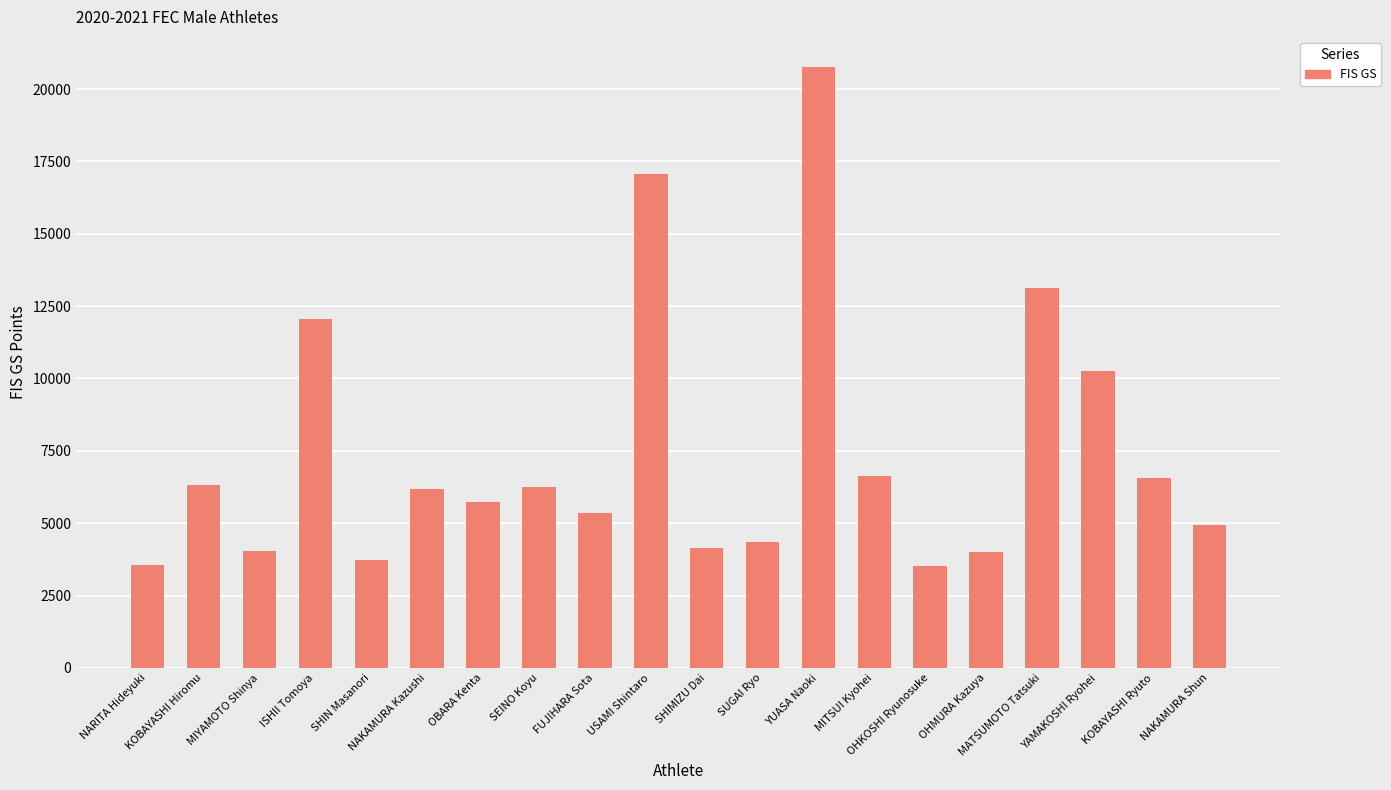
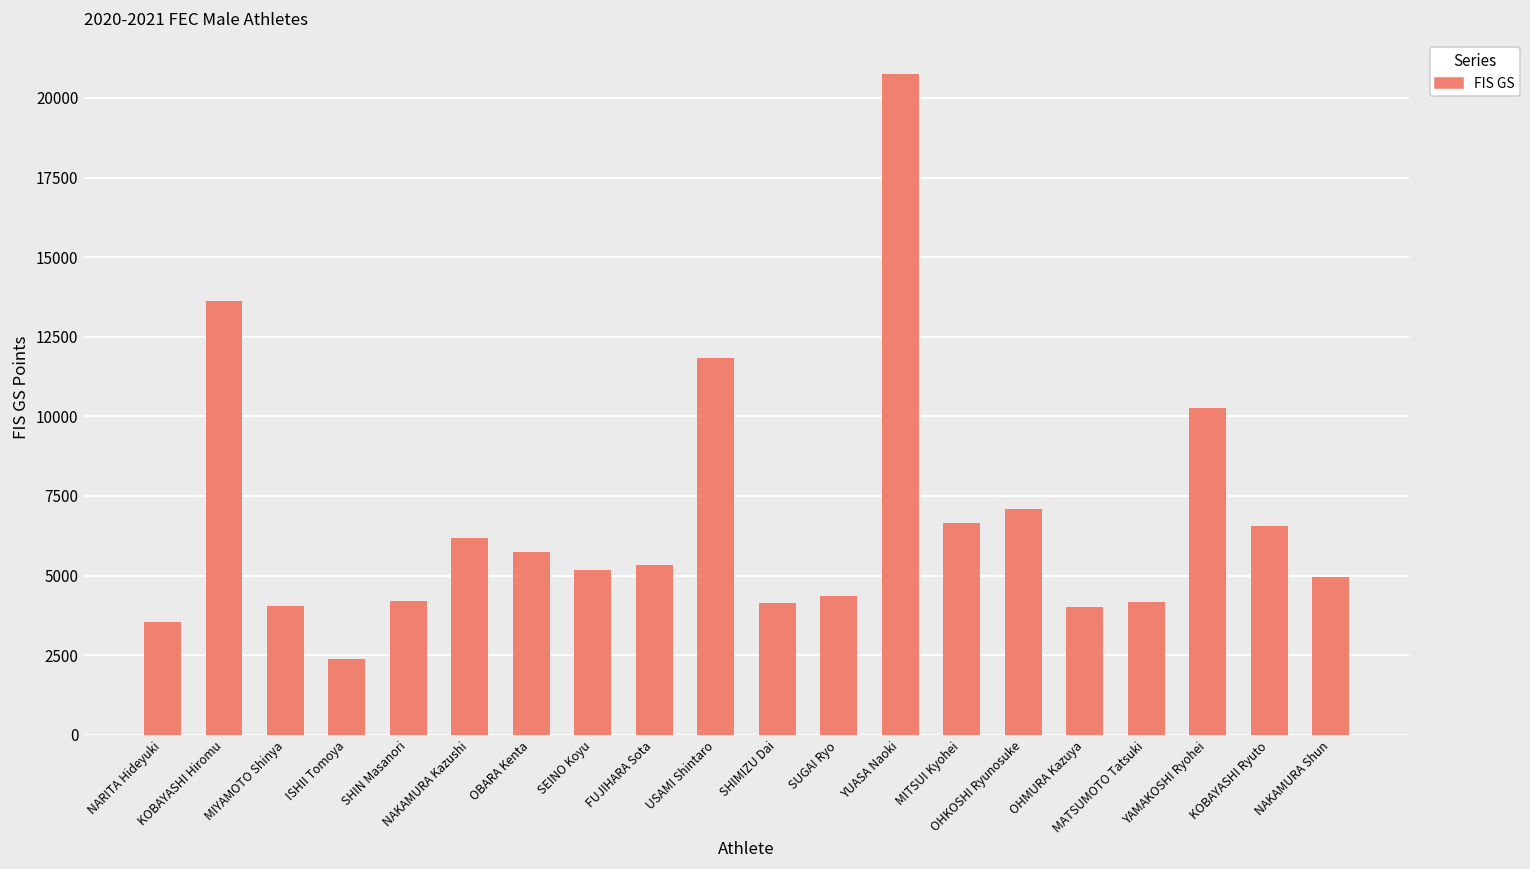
  {
    "NARITA Hideyuki": 3500,
-   "KOBAYASHI Hiromu": 6300,
+   "KOBAYASHI Hiromu": 13600,
    "MIYAMOTO Shinya": 4000,
-   "ISHII Tomoya": 12100,
-   "SHIN Masanori": 3700,
+   "ISHII Tomoya": 2400,
+   "SHIN Masanori": 4200,
    "NAKAMURA Kazushi": 6200,
    "OBARA Kenta": 5700,
-   "SEINO Koyu": 6200,
+   "SEINO Koyu": 5200,
    "FUJIHARA Sota": 5300,
-   "USAMI Shintaro": 17100,
+   "USAMI Shintaro": 11800,
    "SHIMIZU Dai": 4100,
    "SUGAI Ryo": 4300,
    "YUASA Naoki": 20800,
    "MITSUI Kyohei": 6600,
-   "OHKOSHI Ryunosuke": 3500,
+   "OHKOSHI Ryunosuke": 7100,
    "OHMURA Kazuya": 4000,
-   "MATSUMOTO Tatsuki": 13100,
+   "MATSUMOTO Tatsuki": 4200,
    "YAMAKOSHI Ryohei": 10300,
    "KOBAYASHI Ryuto": 6600,
    "NAKAMURA Shun": 4900
  }
